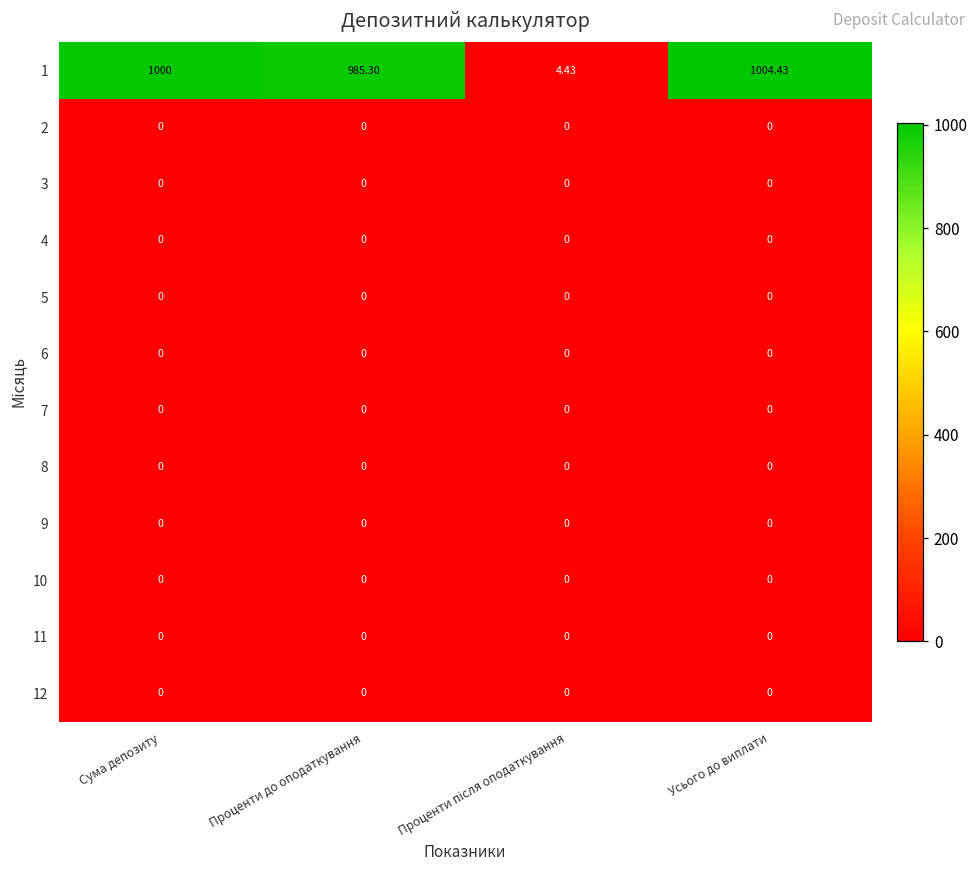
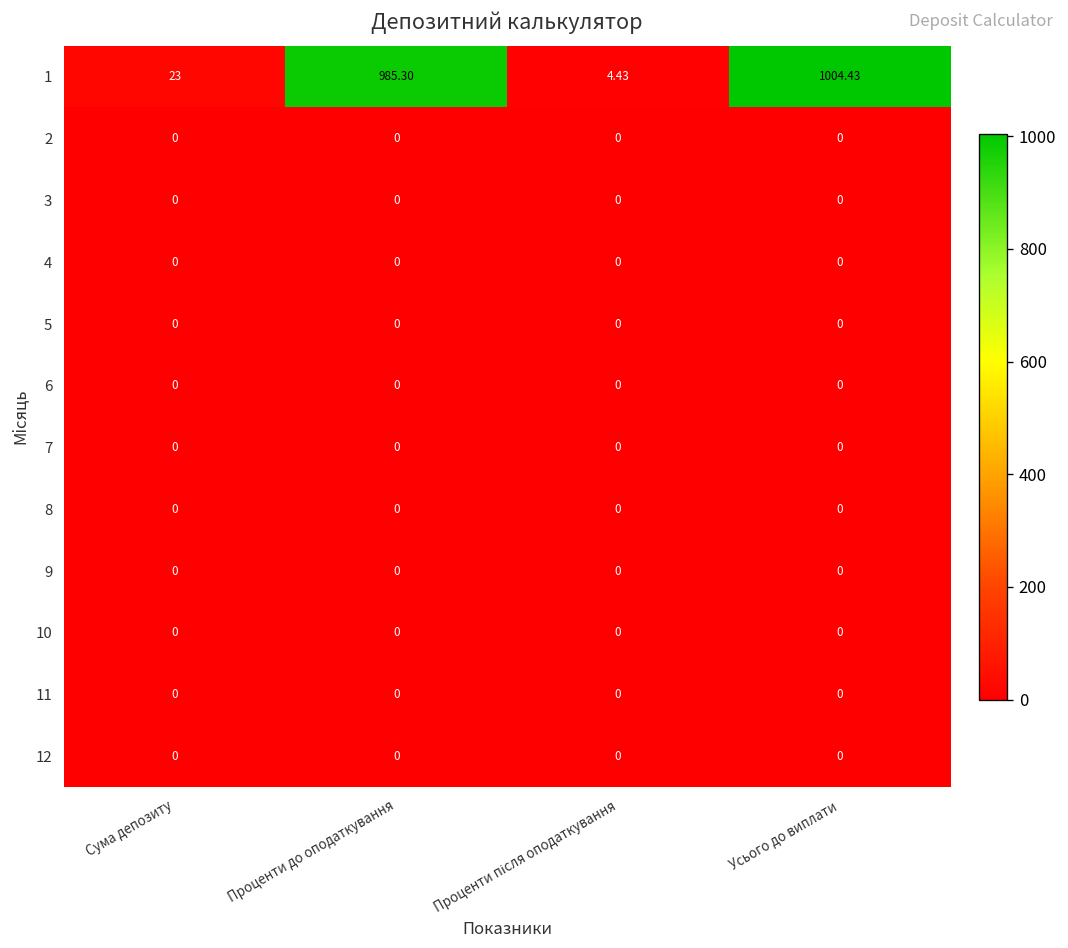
  {
    "1": {
-     "Сума депозиту": 1000,
+     "Сума депозиту": 23,
      "Проценти до оподаткування": 985.30,
      "Проценти після оподаткування": 4.43,
      "Усього до виплати": 1004.43
    },
    "2": {
      "Сума депозиту": 0,
      "Проценти до оподаткування": 0,
      "Проценти після оподаткування": 0,
      "Усього до виплати": 0
    },
    "3": {
      "Сума депозиту": 0,
      "Проценти до оподаткування": 0,
      "Проценти після оподаткування": 0,
      "Усього до виплати": 0
    },
    "4": {
      "Сума депозиту": 0,
      "Проценти до оподаткування": 0,
      "Проценти після оподаткування": 0,
      "Усього до виплати": 0
    },
    "5": {
      "Сума депозиту": 0,
      "Проценти до оподаткування": 0,
      "Проценти після оподаткування": 0,
      "Усього до виплати": 0
    },
    "6": {
      "Сума депозиту": 0,
      "Проценти до оподаткування": 0,
      "Проценти після оподаткування": 0,
      "Усього до виплати": 0
    },
    "7": {
      "Сума депозиту": 0,
      "Проценти до оподаткування": 0,
      "Проценти після оподаткування": 0,
      "Усього до виплати": 0
    },
    "8": {
      "Сума депозиту": 0,
      "Проценти до оподаткування": 0,
      "Проценти після оподаткування": 0,
      "Усього до виплати": 0
    },
    "9": {
      "Сума депозиту": 0,
      "Проценти до оподаткування": 0,
      "Проценти після оподаткування": 0,
      "Усього до виплати": 0
    },
    "10": {
      "Сума депозиту": 0,
      "Проценти до оподаткування": 0,
      "Проценти після оподаткування": 0,
      "Усього до виплати": 0
    },
    "11": {
      "Сума депозиту": 0,
      "Проценти до оподаткування": 0,
      "Проценти після оподаткування": 0,
      "Усього до виплати": 0
    },
    "12": {
      "Сума депозиту": 0,
      "Проценти до оподаткування": 0,
      "Проценти після оподаткування": 0,
      "Усього до виплати": 0
    }
  }
